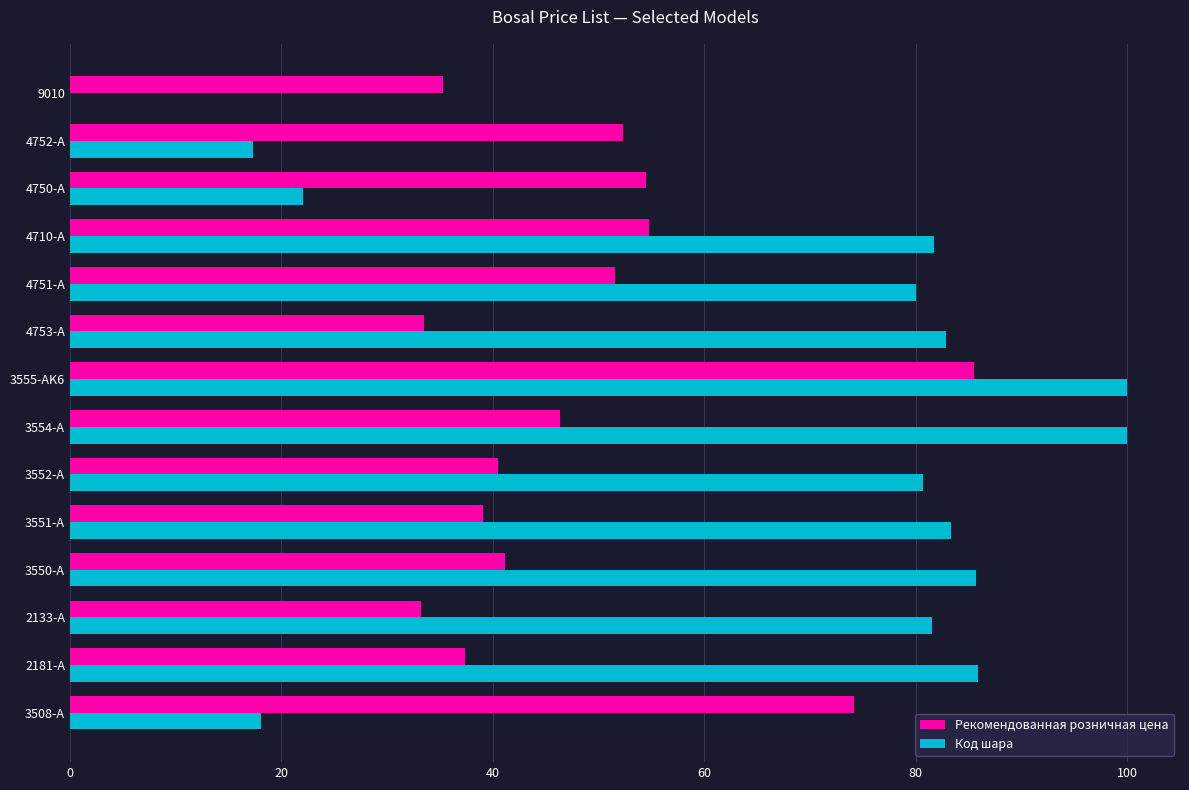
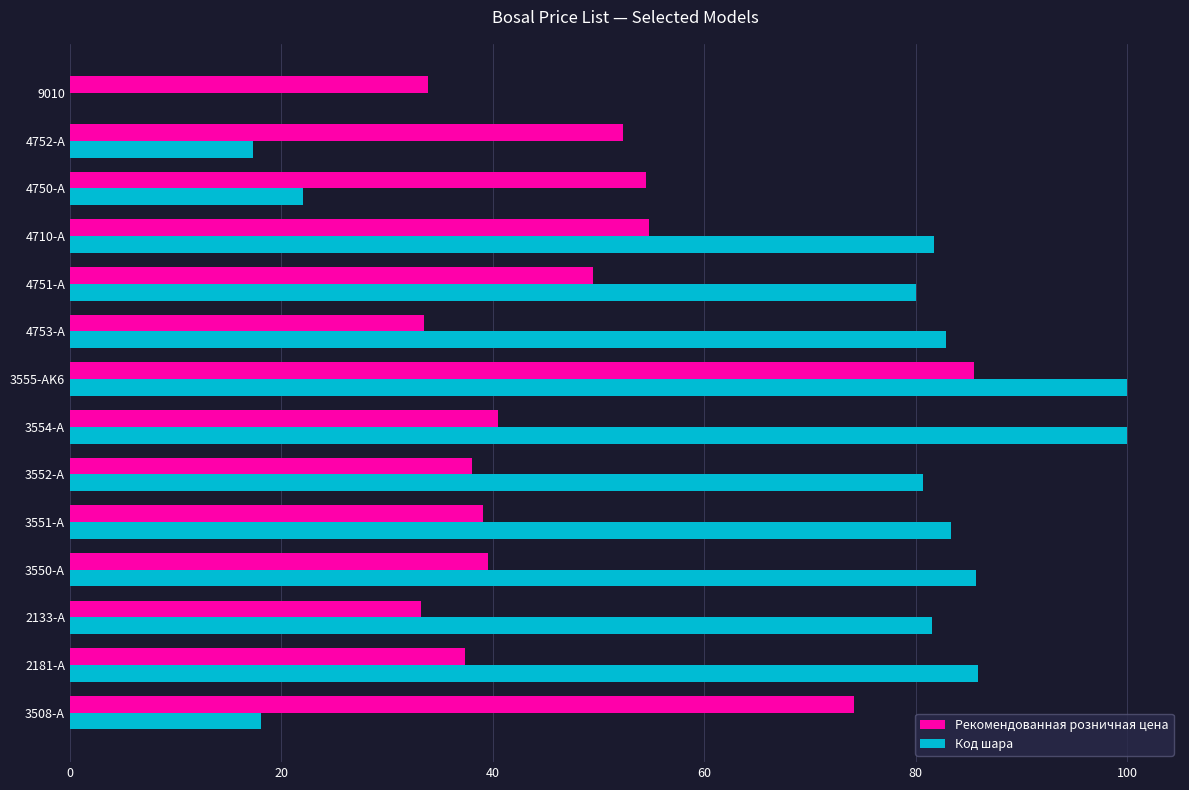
  {
    "Рекомендованная розничная цена": {
-     "9010": 35.3,
+     "9010": 33.8,
      "4752-A": 52.3,
      "4750-A": 54.5,
      "4710-A": 54.8,
-     "4751-A": 51.6,
+     "4751-A": 49.5,
      "4753-A": 33.5,
      "3555-AK6": 85.6,
-     "3554-A": 46.4,
-     "3552-A": 40.5,
+     "3554-A": 40.5,
+     "3552-A": 38.0,
      "3551-A": 39.1,
-     "3550-A": 41.2,
+     "3550-A": 39.5,
      "2133-A": 33.2,
      "2181-A": 37.3,
      "3508-A": 74.2
    },
    "Код шара": {
      "9010": 0.0,
      "4752-A": 17.3,
      "4750-A": 22.0,
      "4710-A": 81.7,
      "4751-A": 80.0,
      "4753-A": 82.9,
      "3555-AK6": 100.0,
      "3554-A": 100.0,
      "3552-A": 80.7,
      "3551-A": 83.3,
      "3550-A": 85.7,
      "2133-A": 81.5,
      "2181-A": 85.9,
      "3508-A": 18.1
    }
  }
